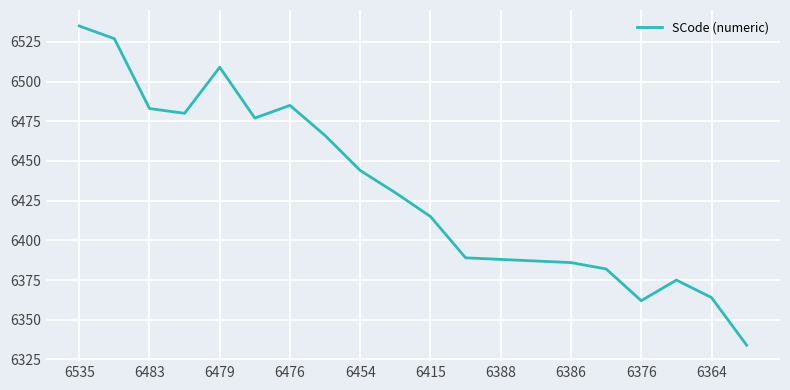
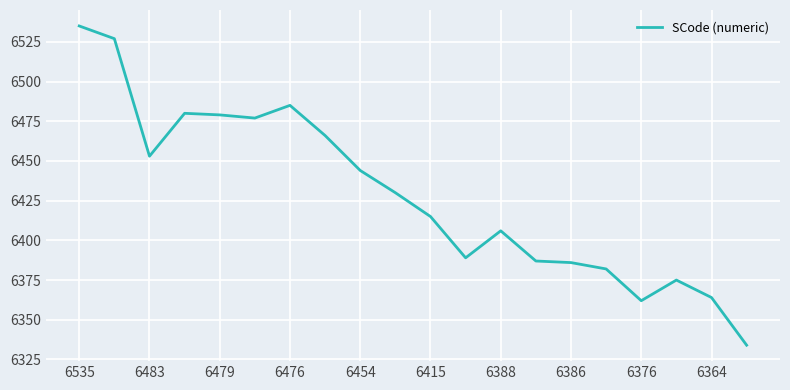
  {
    "6535": 6535,
-   "6483": 6483,
-   "6479": 6509,
+   "6483": 6453,
+   "6479": 6479,
    "6476": 6485,
    "6454": 6444,
    "6415": 6415,
-   "6388": 6388,
+   "6388": 6406,
    "6386": 6386,
    "6376": 6362,
    "6364": 6364
  }
